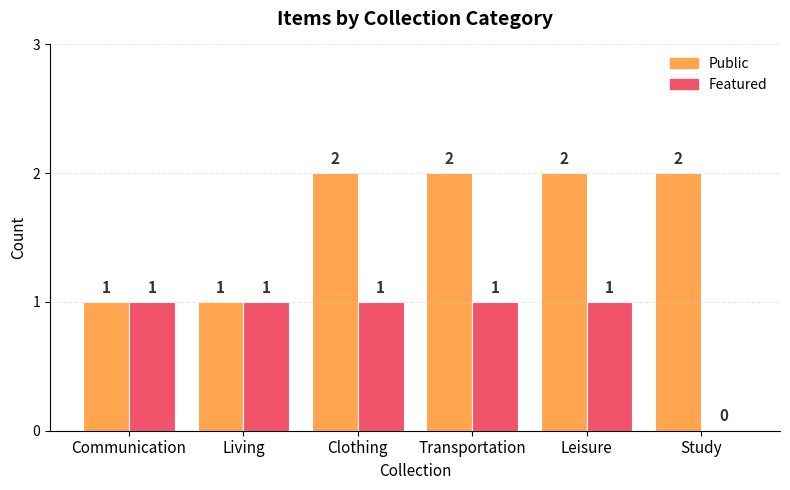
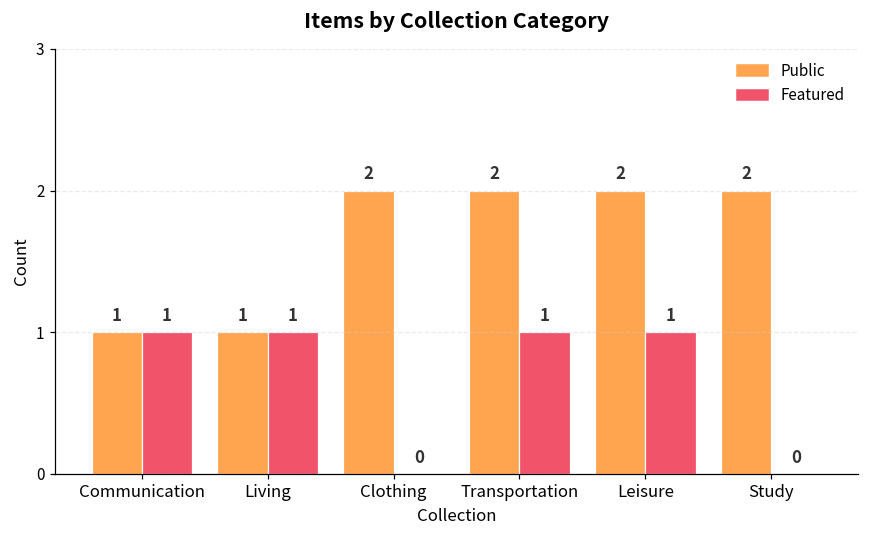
  {
    "Public": {
      "Communication": 1,
      "Living": 1,
      "Clothing": 2,
      "Transportation": 2,
      "Leisure": 2,
      "Study": 2
    },
    "Featured": {
      "Communication": 1,
      "Living": 1,
-     "Clothing": 1,
+     "Clothing": 0,
      "Transportation": 1,
      "Leisure": 1,
      "Study": 0
    }
  }
